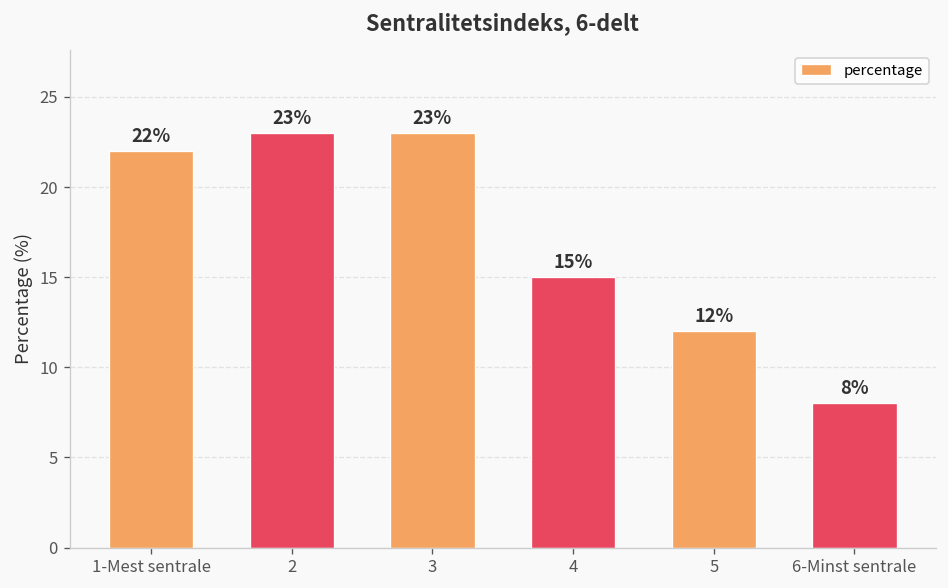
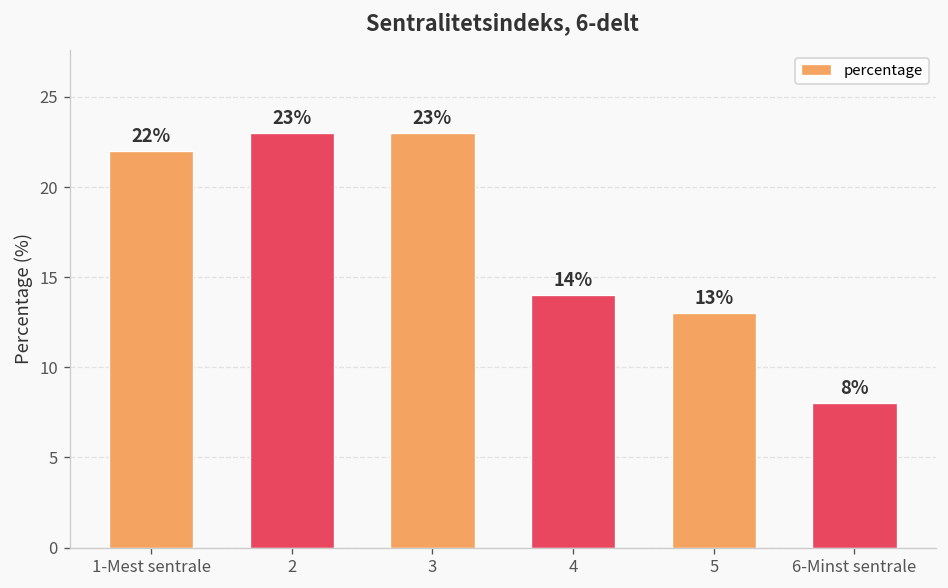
  {
    "1-Mest sentrale": "22%",
    "2": "23%",
    "3": "23%",
-   "4": "15%",
-   "5": "12%",
+   "4": "14%",
+   "5": "13%",
    "6-Minst sentrale": "8%"
  }
